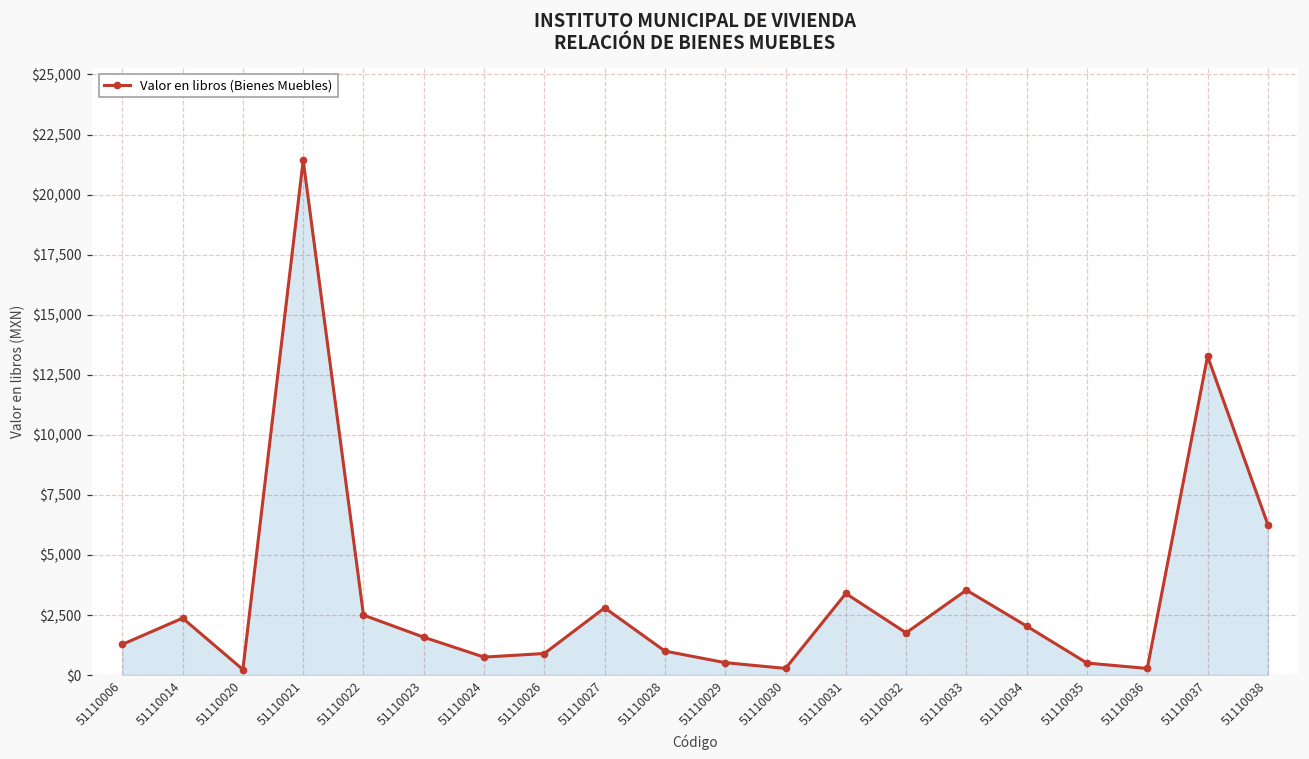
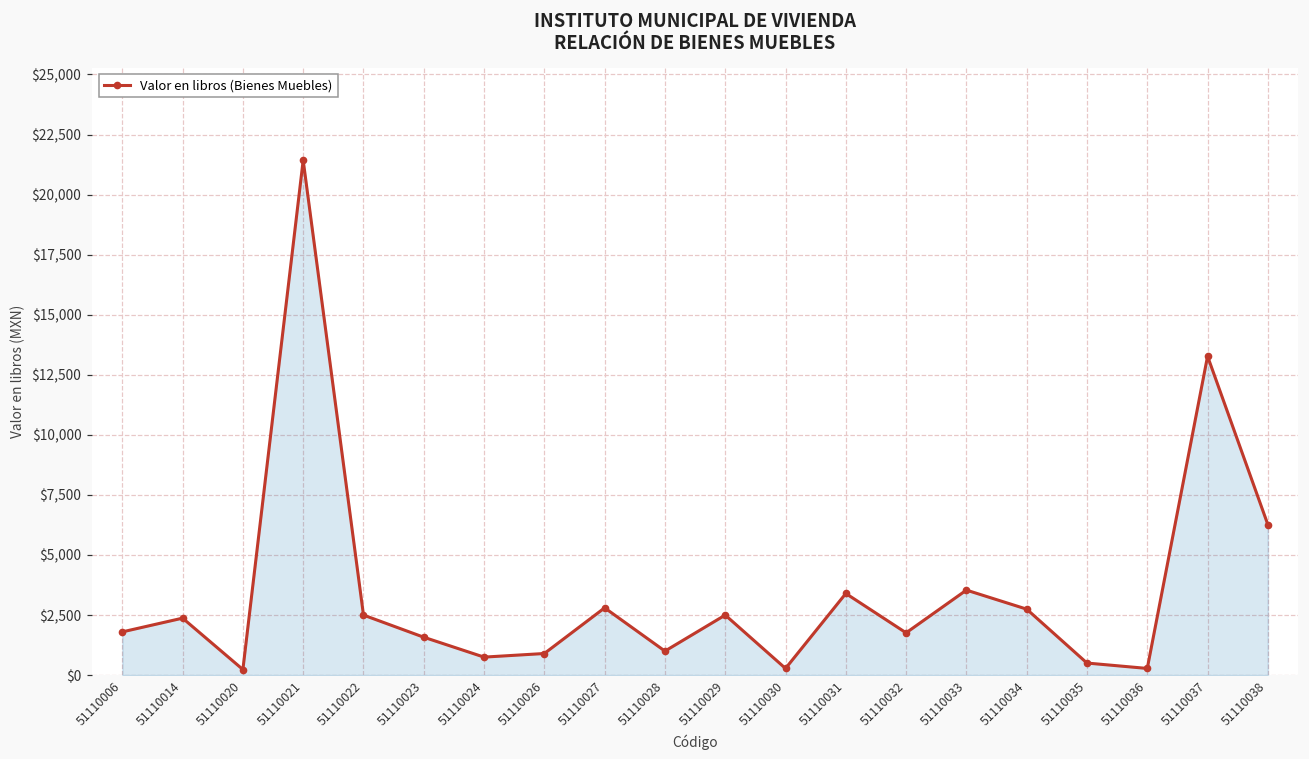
  {
-   "51110006": "$1,300",
+   "51110006": "$1,800",
    "51110014": "$2,400",
    "51110020": "$200",
    "51110021": "$21,400",
    "51110022": "$2,500",
    "51110023": "$1,600",
    "51110024": "$700",
    "51110026": "$900",
    "51110027": "$2,800",
    "51110028": "$1,000",
-   "51110029": "$500",
+   "51110029": "$2,500",
    "51110030": "$300",
    "51110031": "$3,400",
    "51110032": "$1,800",
    "51110033": "$3,500",
-   "51110034": "$2,000",
+   "51110034": "$2,700",
    "51110035": "$500",
    "51110036": "$300",
    "51110037": "$13,300",
    "51110038": "$6,300"
  }
